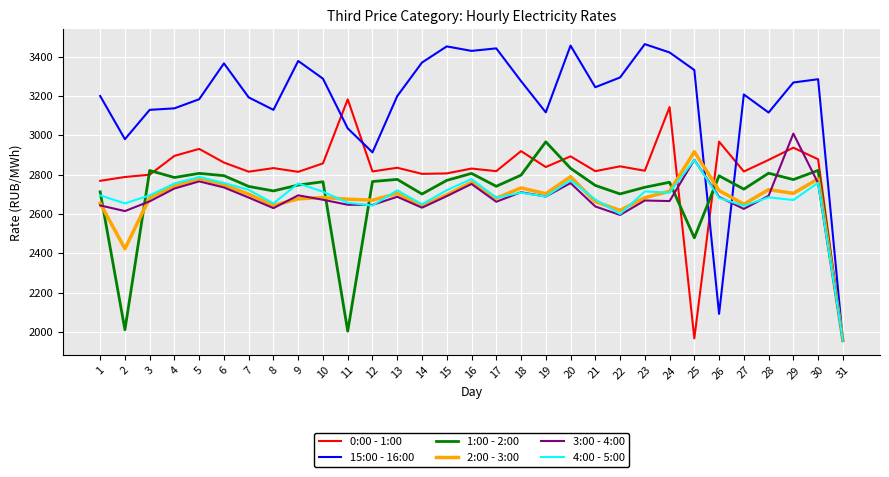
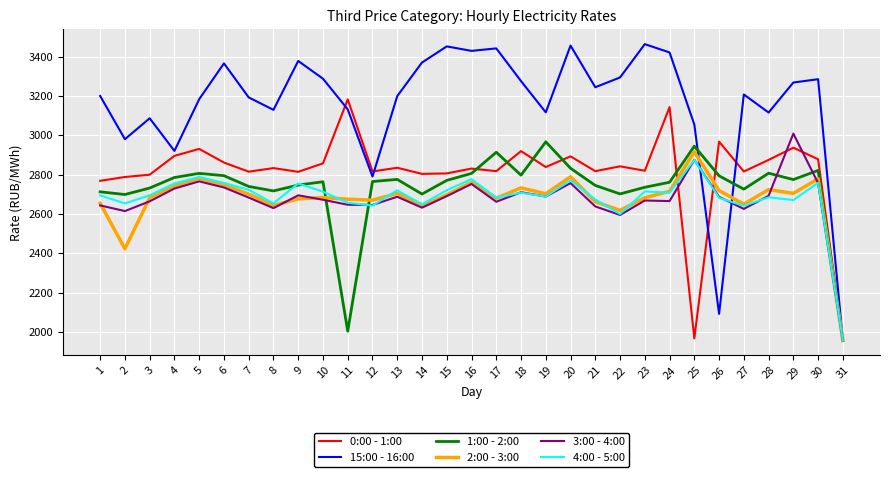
  {
    "0:00 - 1:00": {
      "1": 2770,
      "2": 2790,
      "3": 2800,
      "4": 2900,
      "5": 2930,
      "6": 2860,
      "7": 2820,
      "8": 2830,
      "9": 2810,
      "10": 2860,
      "11": 3180,
      "12": 2820,
      "13": 2840,
      "14": 2800,
      "15": 2810,
      "16": 2830,
      "17": 2820,
      "18": 2920,
      "19": 2840,
      "20": 2890,
      "21": 2820,
      "22": 2840,
      "23": 2820,
      "24": 3140,
      "25": 1970,
      "26": 2970,
      "27": 2820,
      "28": 2870,
      "29": 2940,
      "30": 2880
    },
    "15:00 - 16:00": {
      "1": 3200,
      "2": 2980,
-     "3": 3130,
-     "4": 3140,
+     "3": 3090,
+     "4": 2920,
      "5": 3180,
      "6": 3370,
      "7": 3190,
      "8": 3130,
      "9": 3380,
      "10": 3290,
-     "11": 3040,
-     "12": 2910,
+     "11": 3130,
+     "12": 2790,
      "13": 3200,
      "14": 3370,
      "15": 3450,
      "16": 3430,
      "17": 3440,
      "18": 3280,
      "19": 3120,
      "20": 3460,
      "21": 3240,
      "22": 3290,
      "23": 3460,
      "24": 3420,
-     "25": 3330,
+     "25": 3050,
      "26": 2090,
      "27": 3210,
      "28": 3120,
      "29": 3270,
      "30": 3290
    },
    "1:00 - 2:00": {
      "1": 2710,
-     "2": 2010,
-     "3": 2820,
+     "2": 2700,
+     "3": 2730,
      "4": 2790,
      "5": 2810,
      "6": 2790,
      "7": 2740,
      "8": 2720,
      "10": 2760,
      "11": 2000,
      "12": 2770,
      "13": 2780,
      "14": 2700,
      "15": 2770,
      "16": 2810,
-     "17": 2740,
+     "17": 2910,
      "18": 2800,
      "19": 2970,
      "20": 2830,
      "21": 2750,
      "22": 2700,
      "23": 2740,
      "24": 2760,
-     "25": 2480,
+     "25": 2940,
      "26": 2790,
      "27": 2730,
      "28": 2810,
      "29": 2770,
      "30": 2820
    },
    "2:00 - 3:00": {
      "2": 2420,
      "7": 2700,
      "9": 2680,
      "11": 2680,
      "12": 2670,
      "13": 2700,
      "18": 2730,
      "19": 2700,
      "20": 2790,
      "22": 2620,
      "23": 2680,
      "25": 2920,
      "26": 2720,
      "28": 2720,
      "29": 2700,
      "30": 2780
    },
    "3:00 - 4:00": {
      "2": 2610,
      "3": 2660,
      "5": 2770,
      "6": 2730,
      "7": 2680,
      "8": 2630,
      "9": 2690,
      "13": 2690,
      "17": 2660,
      "20": 2760,
      "21": 2640,
      "23": 2670,
      "24": 2670,
      "27": 2630,
      "29": 3010
    },
    "4:00 - 5:00": {
      "1": 2690,
      "2": 2650,
      "7": 2720,
      "10": 2710,
      "13": 2720,
      "15": 2720,
      "16": 2780,
      "20": 2770,
      "23": 2710,
      "29": 2670
    }
  }
